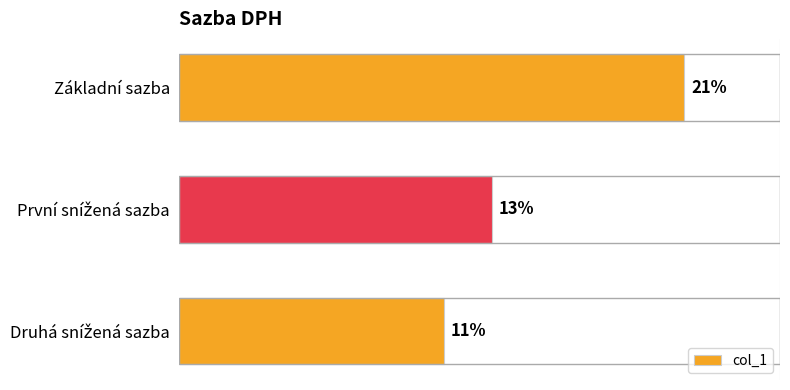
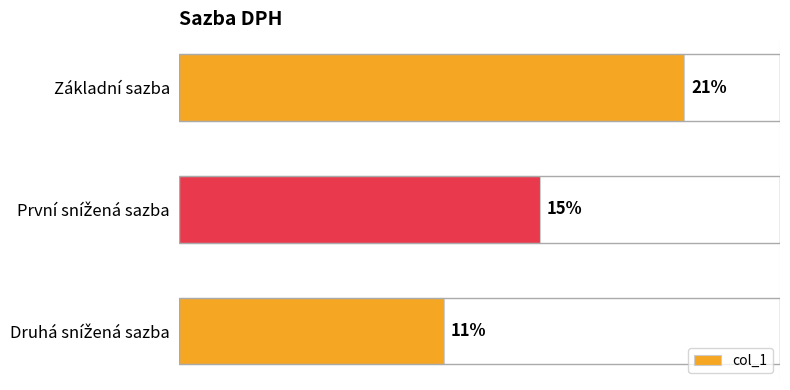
  {
    "Základní sazba": "21%",
-   "První snížená sazba": "13%",
+   "První snížená sazba": "15%",
    "Druhá snížená sazba": "11%"
  }
